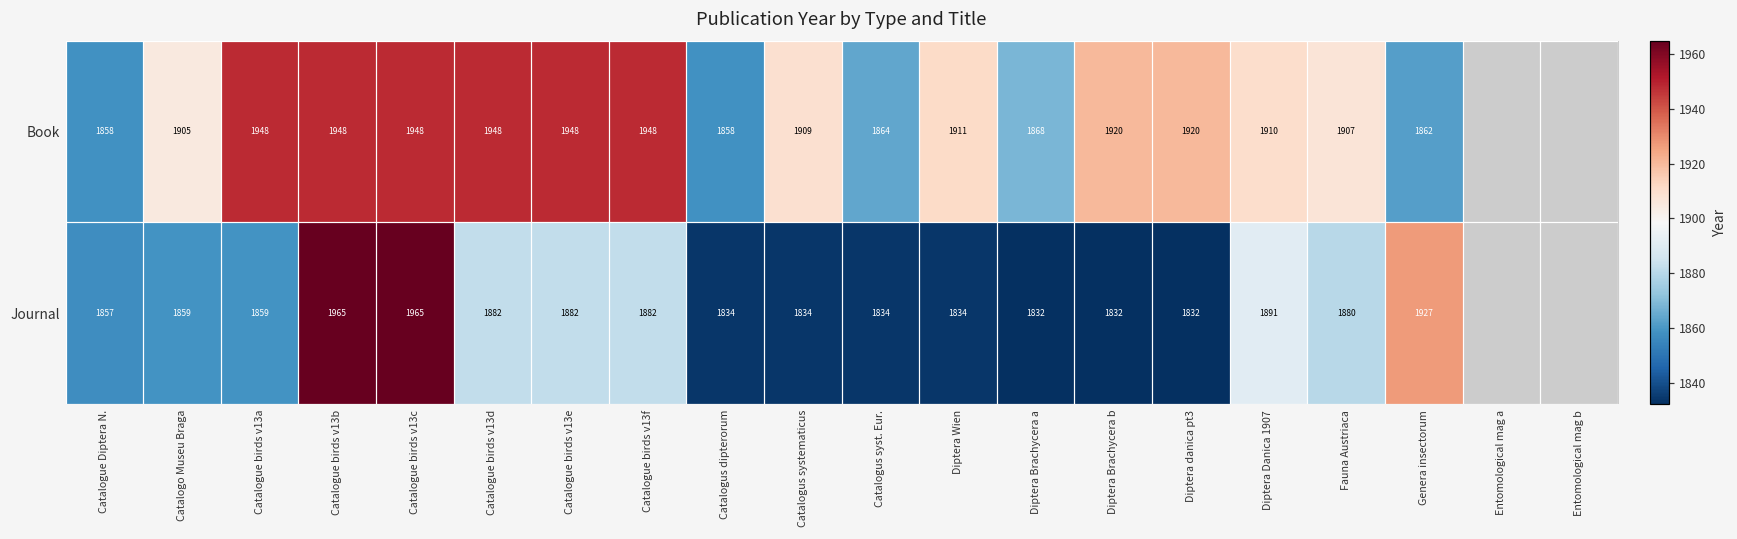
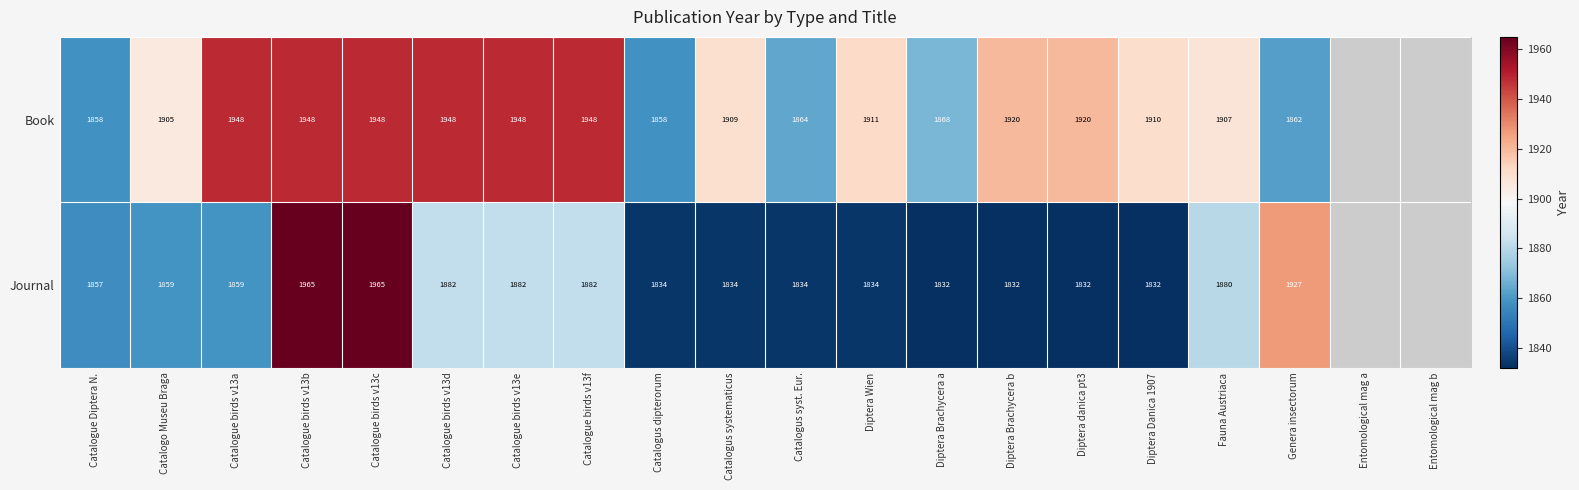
  {
    "Book": {
      "Catalogue Diptera N.": 1858,
      "Catalogo Museu Braga": 1905,
      "Catalogue birds v13a": 1948,
      "Catalogue birds v13b": 1948,
      "Catalogue birds v13c": 1948,
      "Catalogue birds v13d": 1948,
      "Catalogue birds v13e": 1948,
      "Catalogue birds v13f": 1948,
      "Catalogus dipterorum": 1858,
      "Catalogus systematicus": 1909,
      "Catalogus syst. Eur.": 1864,
      "Diptera Wien": 1911,
      "Diptera Brachycera a": 1868,
      "Diptera Brachycera b": 1920,
      "Diptera danica pt3": 1920,
      "Diptera Danica 1907": 1910,
      "Fauna Austriaca": 1907,
      "Genera insectorum": 1862
    },
    "Journal": {
      "Catalogue Diptera N.": 1857,
      "Catalogo Museu Braga": 1859,
      "Catalogue birds v13a": 1859,
      "Catalogue birds v13b": 1965,
      "Catalogue birds v13c": 1965,
      "Catalogue birds v13d": 1882,
      "Catalogue birds v13e": 1882,
      "Catalogue birds v13f": 1882,
      "Catalogus dipterorum": 1834,
      "Catalogus systematicus": 1834,
      "Catalogus syst. Eur.": 1834,
      "Diptera Wien": 1834,
      "Diptera Brachycera a": 1832,
      "Diptera Brachycera b": 1832,
      "Diptera danica pt3": 1832,
-     "Diptera Danica 1907": 1891,
+     "Diptera Danica 1907": 1832,
      "Fauna Austriaca": 1880,
      "Genera insectorum": 1927
    }
  }
